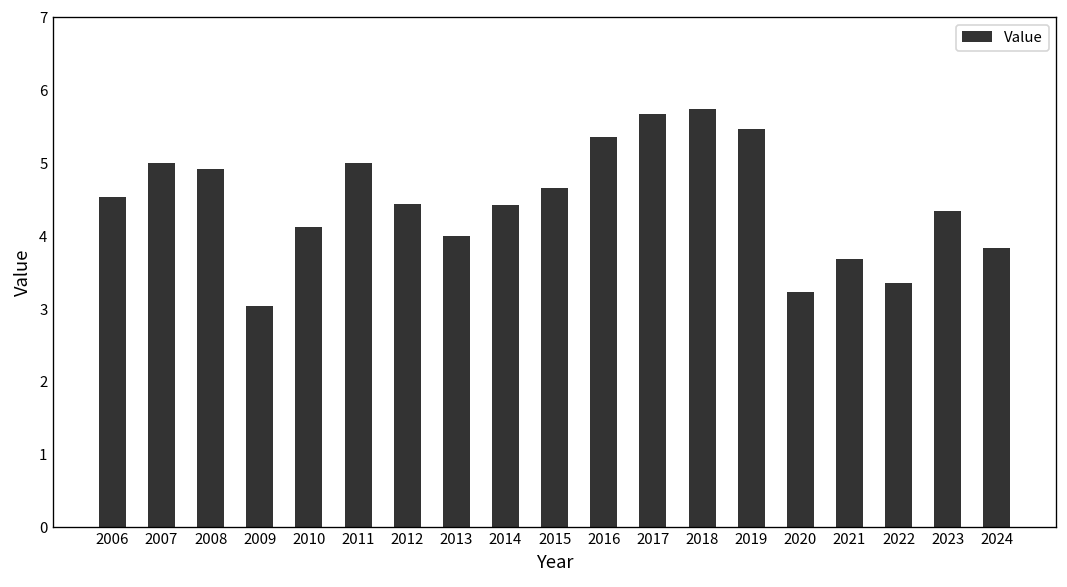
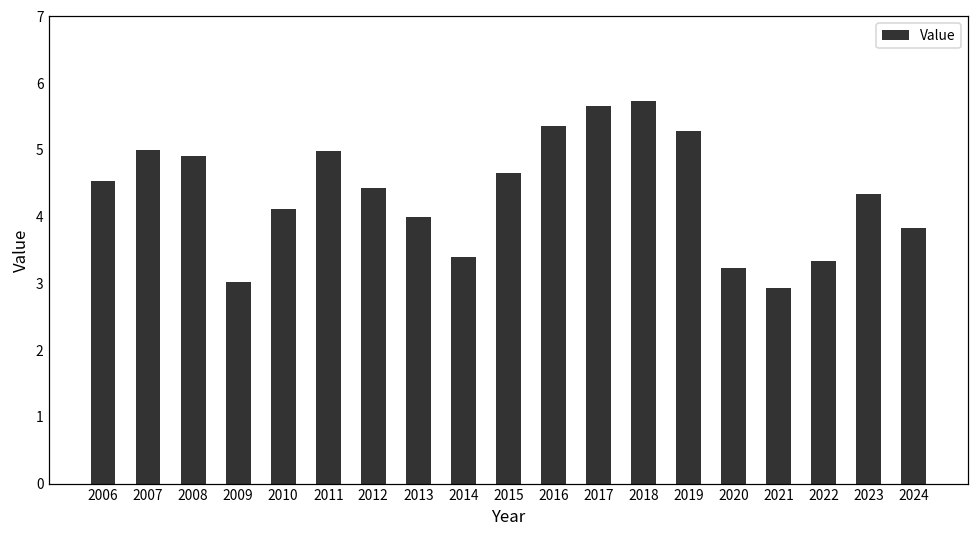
  {
    "2006": 4.5,
    "2007": 5.0,
    "2008": 4.9,
    "2009": 3.0,
    "2010": 4.1,
    "2011": 5.0,
    "2012": 4.4,
    "2013": 4.0,
-   "2014": 4.4,
+   "2014": 3.4,
    "2015": 4.7,
    "2016": 5.4,
    "2017": 5.7,
    "2018": 5.7,
-   "2019": 5.5,
+   "2019": 5.3,
    "2020": 3.2,
-   "2021": 3.7,
+   "2021": 2.9,
    "2022": 3.3,
    "2023": 4.3,
    "2024": 3.8
  }
